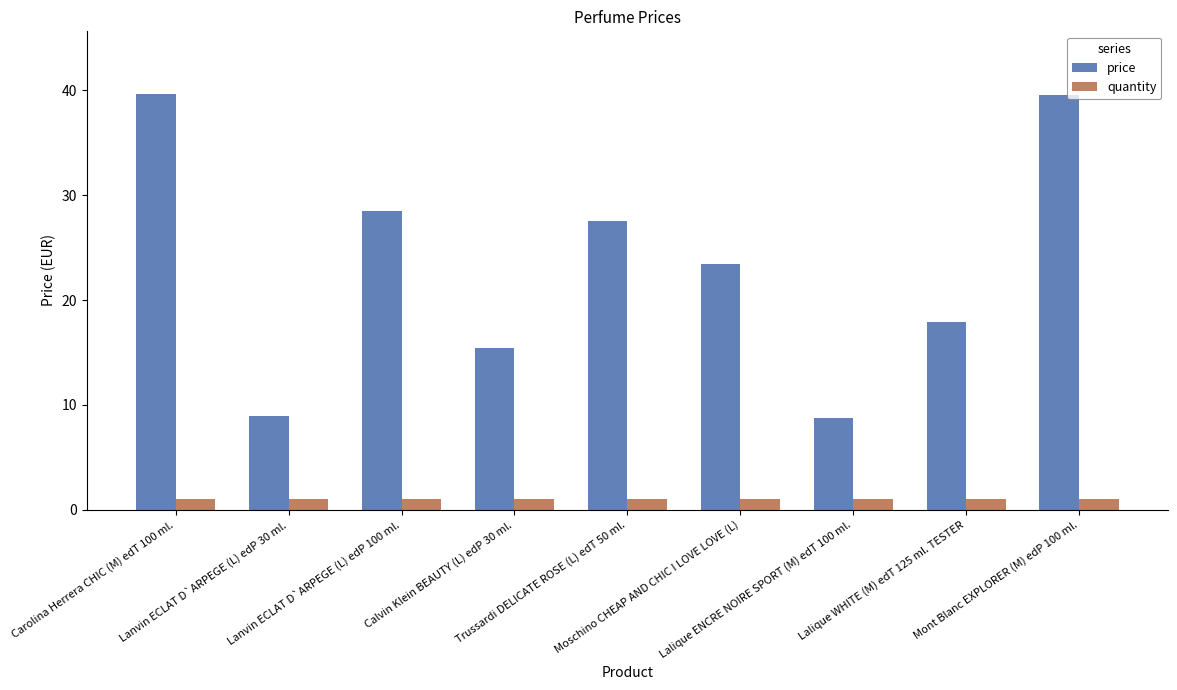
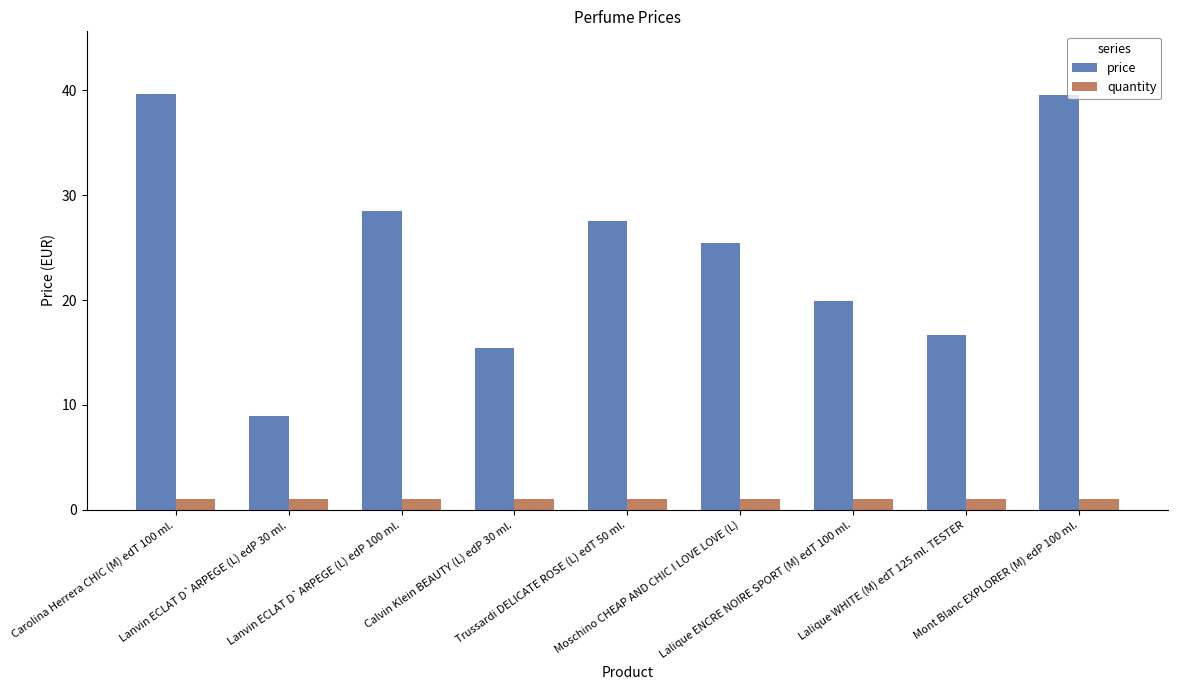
  {
    "price": {
      "Carolina Herrera CHIC (M) edT 100 ml.": 39.7,
      "Lanvin ECLAT D`ARPEGE (L) edP 30 ml.": 8.9,
      "Lanvin ECLAT D`ARPEGE (L) edP 100 ml.": 28.5,
      "Calvin Klein BEAUTY (L) edP 30 ml.": 15.4,
      "Trussardi DELICATE ROSE (L) edT 50 ml.": 27.5,
-     "Moschino CHEAP AND CHIC I LOVE LOVE (L)": 23.4,
-     "Lalique ENCRE NOIRE SPORT (M) edT 100 ml.": 8.8,
-     "Lalique WHITE (M) edT 125 ml. TESTER": 17.9,
+     "Moschino CHEAP AND CHIC I LOVE LOVE (L)": 25.4,
+     "Lalique ENCRE NOIRE SPORT (M) edT 100 ml.": 19.9,
+     "Lalique WHITE (M) edT 125 ml. TESTER": 16.7,
      "Mont Blanc EXPLORER (M) edP 100 ml.": 39.6
    },
    "quantity": {
      "Carolina Herrera CHIC (M) edT 100 ml.": 1.0,
      "Lanvin ECLAT D`ARPEGE (L) edP 30 ml.": 1.0,
      "Lanvin ECLAT D`ARPEGE (L) edP 100 ml.": 1.0,
      "Calvin Klein BEAUTY (L) edP 30 ml.": 1.0,
      "Trussardi DELICATE ROSE (L) edT 50 ml.": 1.0,
      "Moschino CHEAP AND CHIC I LOVE LOVE (L)": 1.0,
      "Lalique ENCRE NOIRE SPORT (M) edT 100 ml.": 1.0,
      "Lalique WHITE (M) edT 125 ml. TESTER": 1.0,
      "Mont Blanc EXPLORER (M) edP 100 ml.": 1.0
    }
  }
